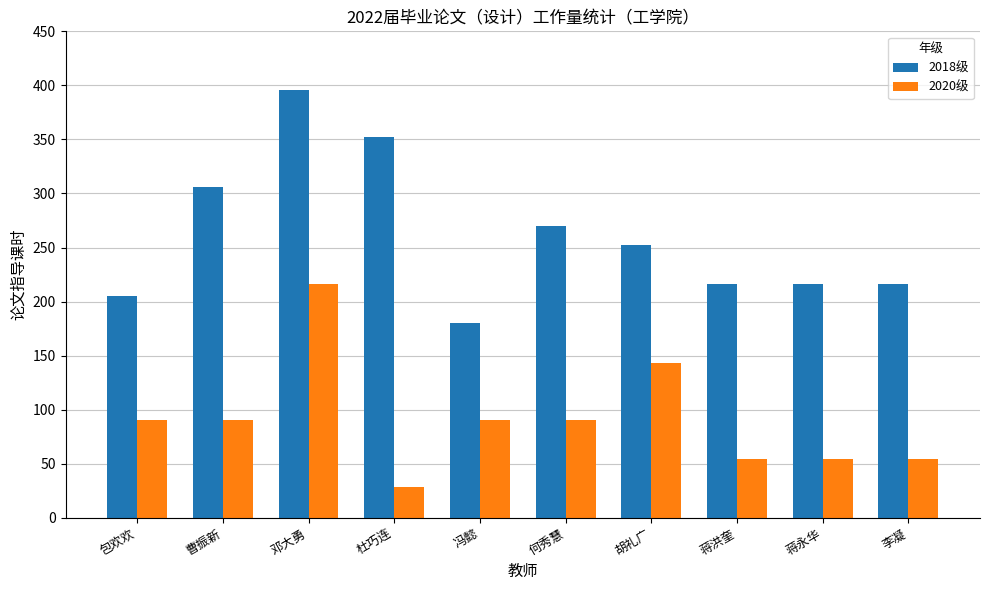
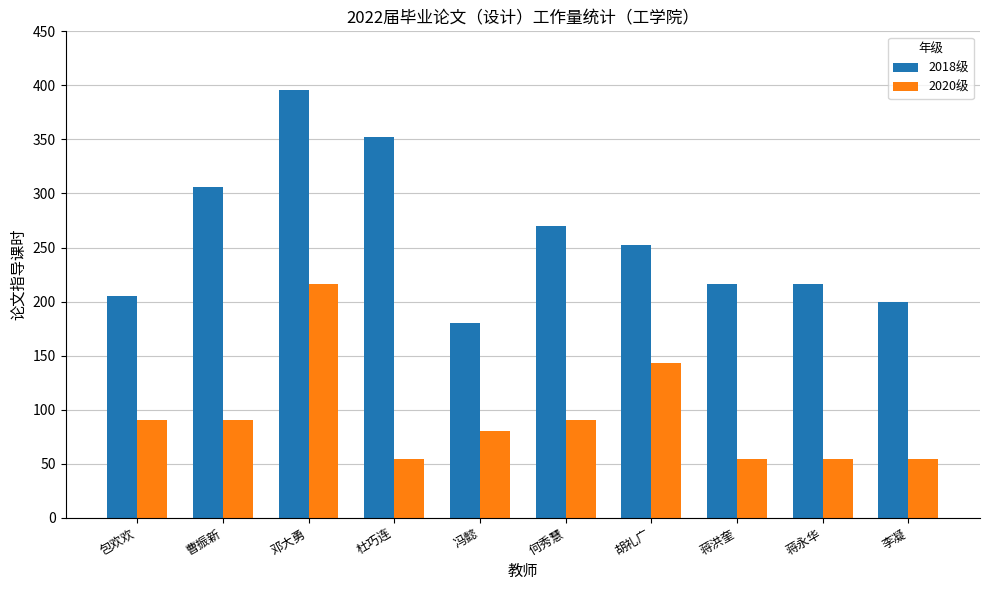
  {
    "2018级": {
      "包欢欢": 205,
      "曹振新": 306,
      "邓大勇": 396,
      "杜巧连": 352,
      "冯懿": 180,
      "何秀慧": 270,
      "胡礼广": 252,
      "蒋洪奎": 216,
      "蒋永华": 216,
-     "李凝": 216
+     "李凝": 200
    },
    "2020级": {
      "包欢欢": 90,
      "曹振新": 90,
      "邓大勇": 216,
-     "杜巧连": 28,
-     "冯懿": 90,
+     "杜巧连": 54,
+     "冯懿": 80,
      "何秀慧": 90,
      "胡礼广": 143,
      "蒋洪奎": 54,
      "蒋永华": 54,
      "李凝": 54
    }
  }
